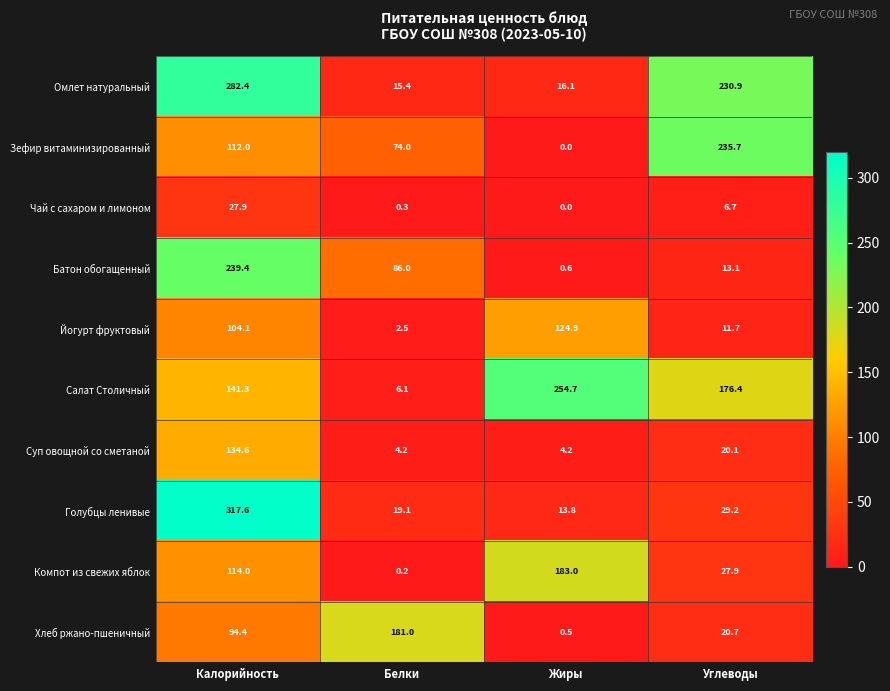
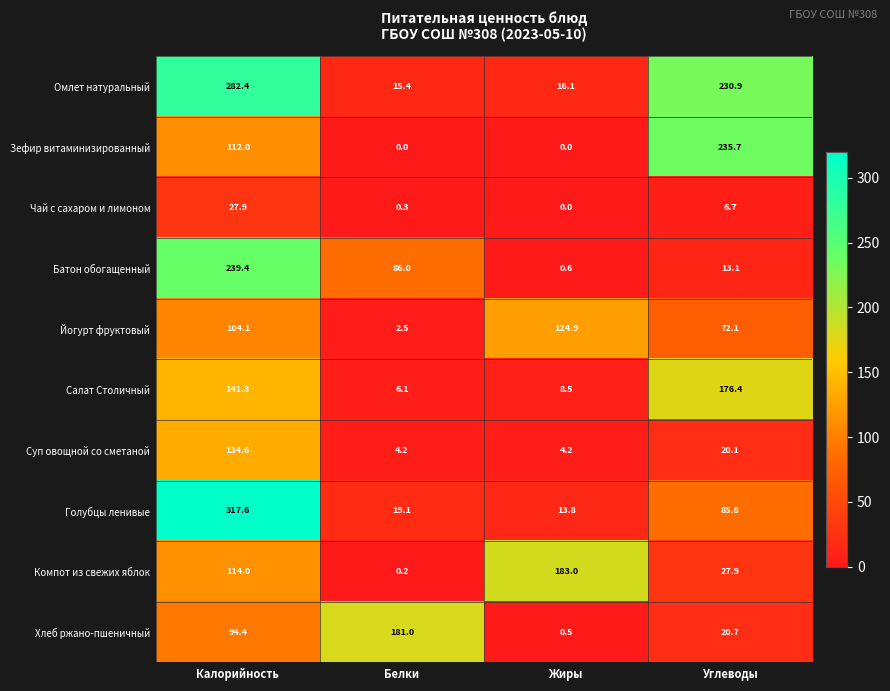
  {
    "Омлет натуральный": {
      "Калорийность": 282.4,
      "Белки": 15.4,
      "Жиры": 16.1,
      "Углеводы": 230.9
    },
    "Зефир витаминизированный": {
      "Калорийность": 112.0,
-     "Белки": 74.0,
+     "Белки": 0.0,
      "Жиры": 0.0,
      "Углеводы": 235.7
    },
    "Чай с сахаром и лимоном": {
      "Калорийность": 27.9,
      "Белки": 0.3,
      "Жиры": 0.0,
      "Углеводы": 6.7
    },
    "Батон обогащенный": {
      "Калорийность": 239.4,
      "Белки": 86.0,
      "Жиры": 0.6,
      "Углеводы": 13.1
    },
    "Йогурт фруктовый": {
      "Калорийность": 104.1,
      "Белки": 2.5,
      "Жиры": 124.9,
-     "Углеводы": 11.7
+     "Углеводы": 72.1
    },
    "Салат Столичный": {
      "Калорийность": 141.3,
      "Белки": 6.1,
-     "Жиры": 254.7,
+     "Жиры": 8.5,
      "Углеводы": 176.4
    },
    "Суп овощной со сметаной": {
      "Калорийность": 134.6,
      "Белки": 4.2,
      "Жиры": 4.2,
      "Углеводы": 20.1
    },
    "Голубцы ленивые": {
      "Калорийность": 317.6,
      "Белки": 19.1,
      "Жиры": 13.8,
-     "Углеводы": 29.2
+     "Углеводы": 85.8
    },
    "Компот из свежих яблок": {
      "Калорийность": 114.0,
      "Белки": 0.2,
      "Жиры": 183.0,
      "Углеводы": 27.9
    },
    "Хлеб ржано-пшеничный": {
      "Калорийность": 94.4,
      "Белки": 181.0,
      "Жиры": 0.5,
      "Углеводы": 20.7
    }
  }
